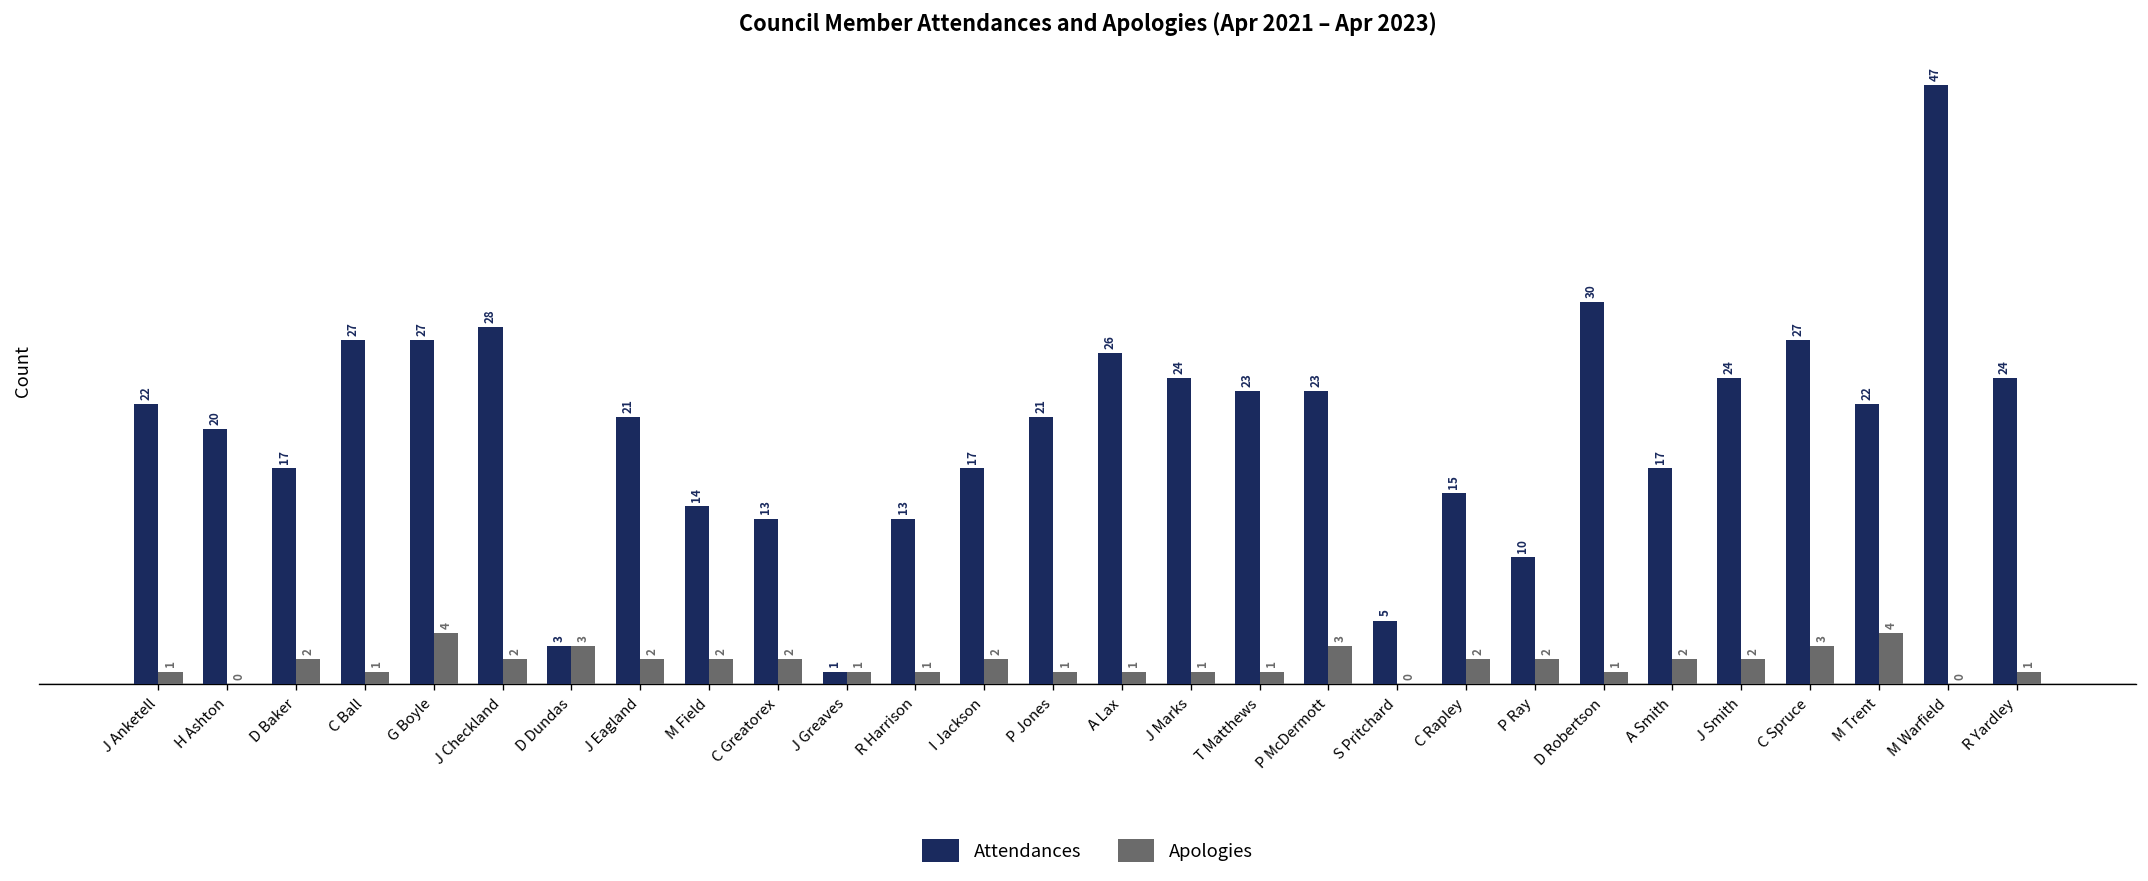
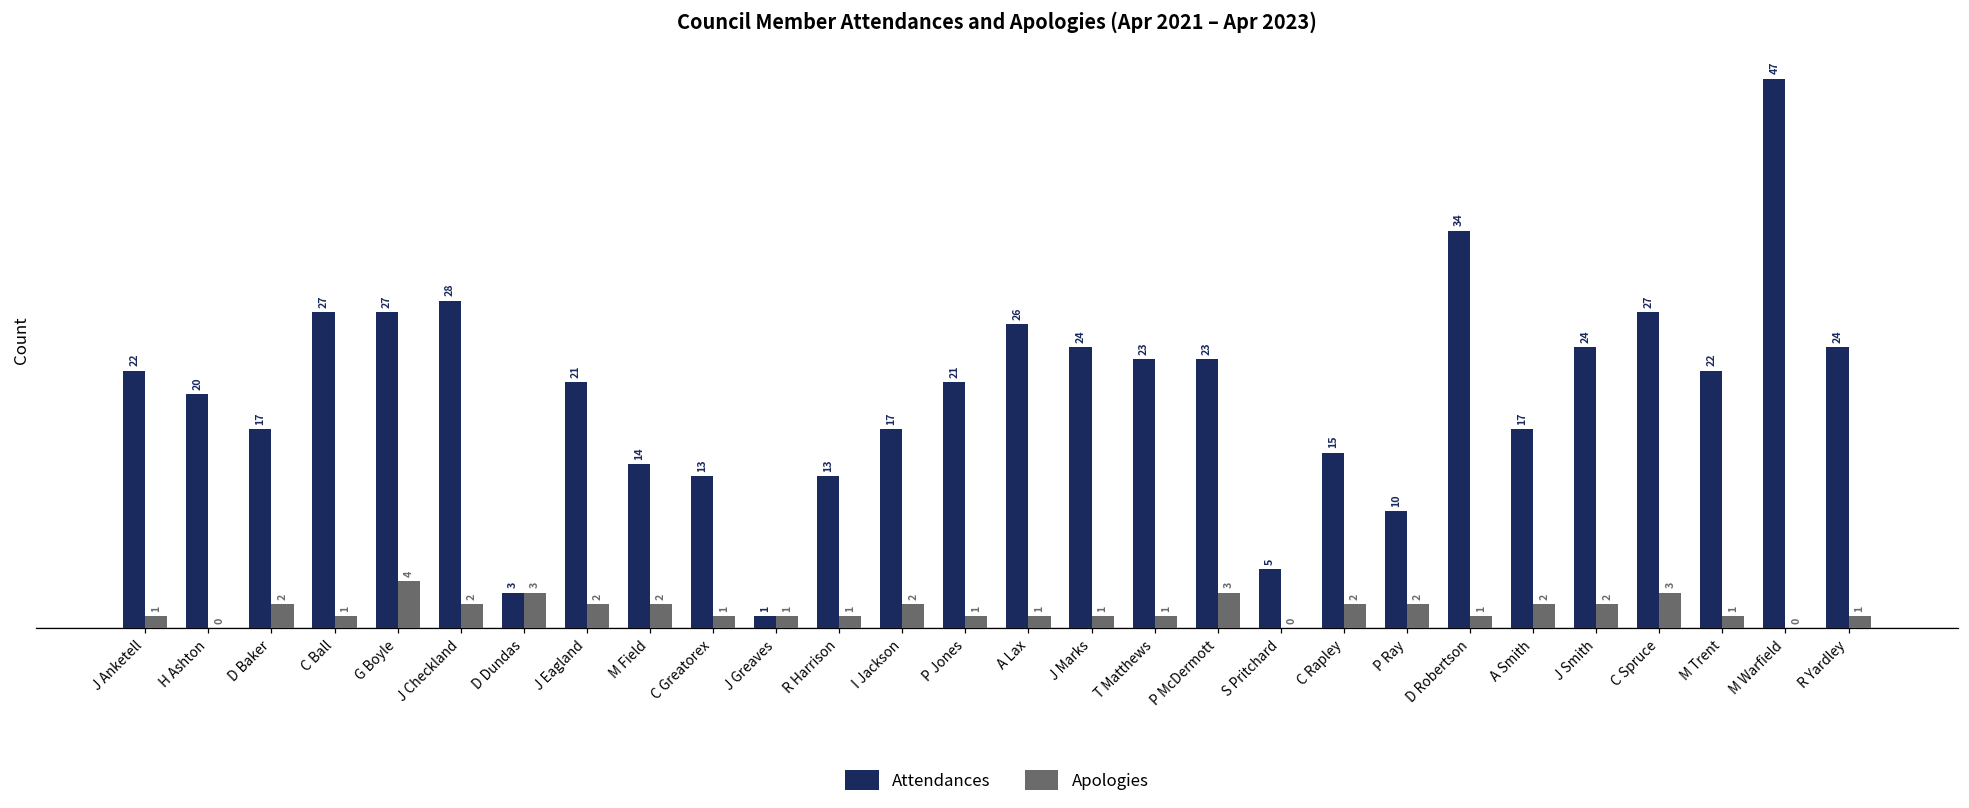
  {
    "Attendances": {
      "J Anketell": 22,
      "H Ashton": 20,
      "D Baker": 17,
      "C Ball": 27,
      "G Boyle": 27,
      "J Checkland": 28,
      "D Dundas": 3,
      "J Eagland": 21,
      "M Field": 14,
      "C Greatorex": 13,
      "J Greaves": 1,
      "R Harrison": 13,
      "I Jackson": 17,
      "P Jones": 21,
      "A Lax": 26,
      "J Marks": 24,
      "T Matthews": 23,
      "P McDermott": 23,
      "S Pritchard": 5,
      "C Rapley": 15,
      "P Ray": 10,
-     "D Robertson": 30,
+     "D Robertson": 34,
      "A Smith": 17,
      "J Smith": 24,
      "C Spruce": 27,
      "M Trent": 22,
      "M Warfield": 47,
      "R Yardley": 24
    },
    "Apologies": {
      "J Anketell": 1,
      "H Ashton": 0,
      "D Baker": 2,
      "C Ball": 1,
      "G Boyle": 4,
      "J Checkland": 2,
      "D Dundas": 3,
      "J Eagland": 2,
      "M Field": 2,
-     "C Greatorex": 2,
+     "C Greatorex": 1,
      "J Greaves": 1,
      "R Harrison": 1,
      "I Jackson": 2,
      "P Jones": 1,
      "A Lax": 1,
      "J Marks": 1,
      "T Matthews": 1,
      "P McDermott": 3,
      "S Pritchard": 0,
      "C Rapley": 2,
      "P Ray": 2,
      "D Robertson": 1,
      "A Smith": 2,
      "J Smith": 2,
      "C Spruce": 3,
-     "M Trent": 4,
+     "M Trent": 1,
      "M Warfield": 0,
      "R Yardley": 1
    }
  }
